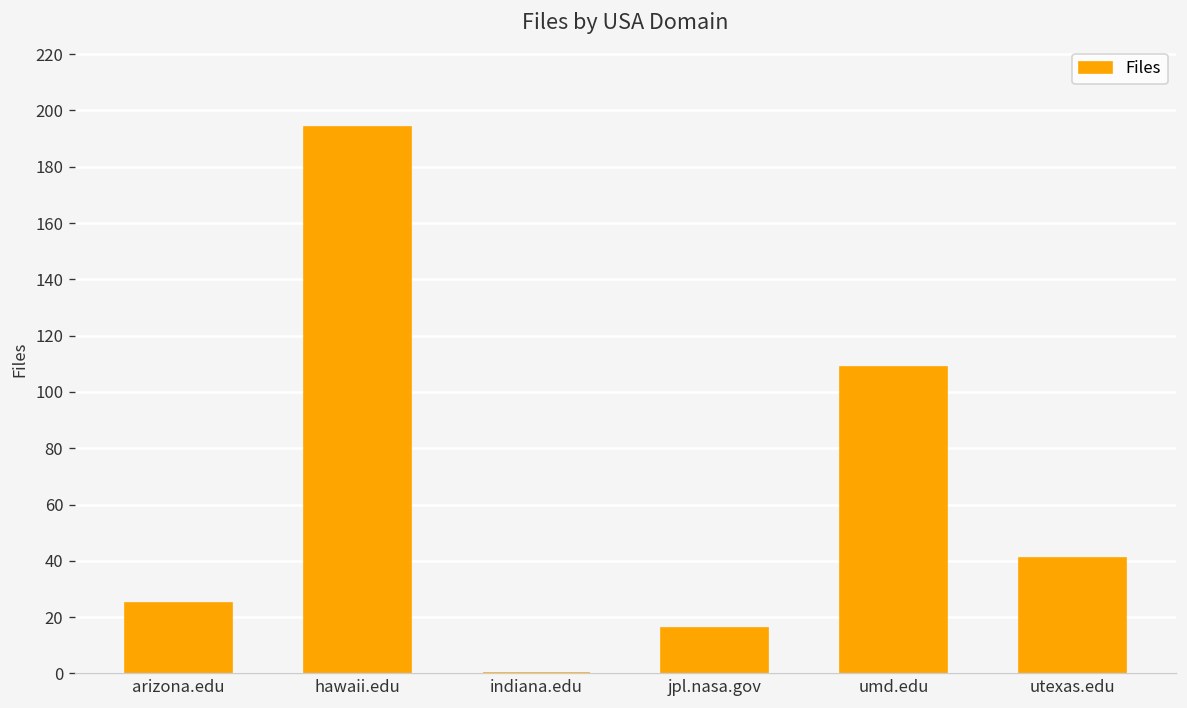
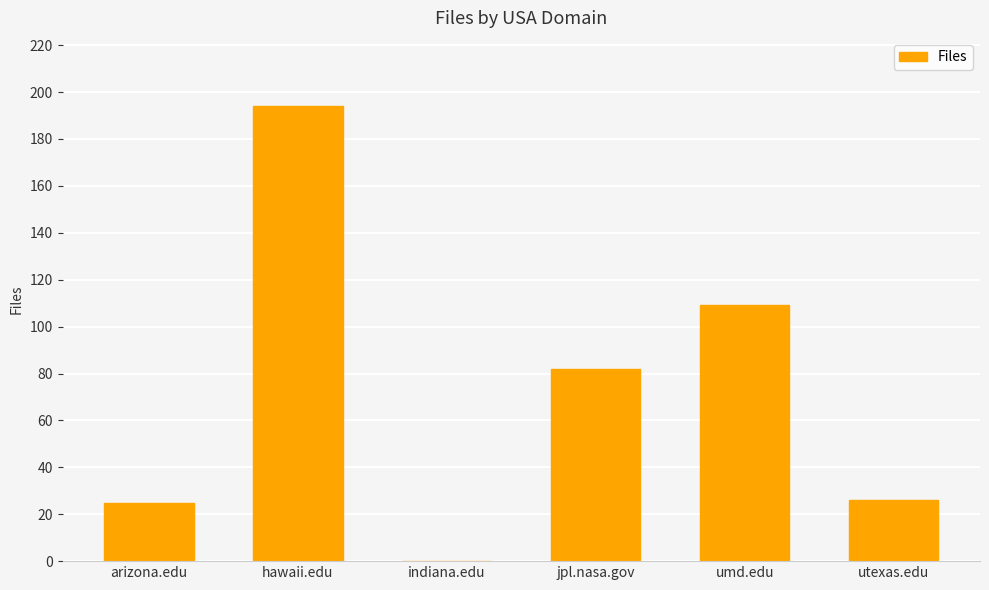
  {
    "arizona.edu": 25,
    "hawaii.edu": 194,
    "indiana.edu": 0,
-   "jpl.nasa.gov": 16,
+   "jpl.nasa.gov": 82,
    "umd.edu": 109,
-   "utexas.edu": 41
+   "utexas.edu": 26
  }
